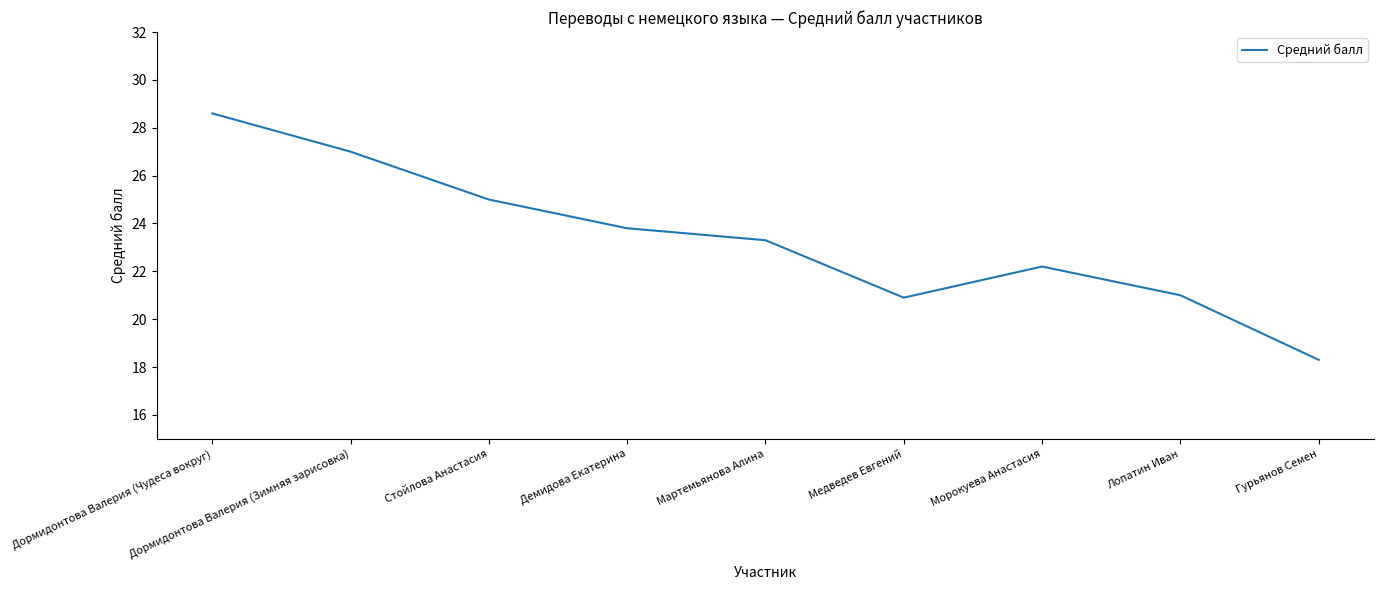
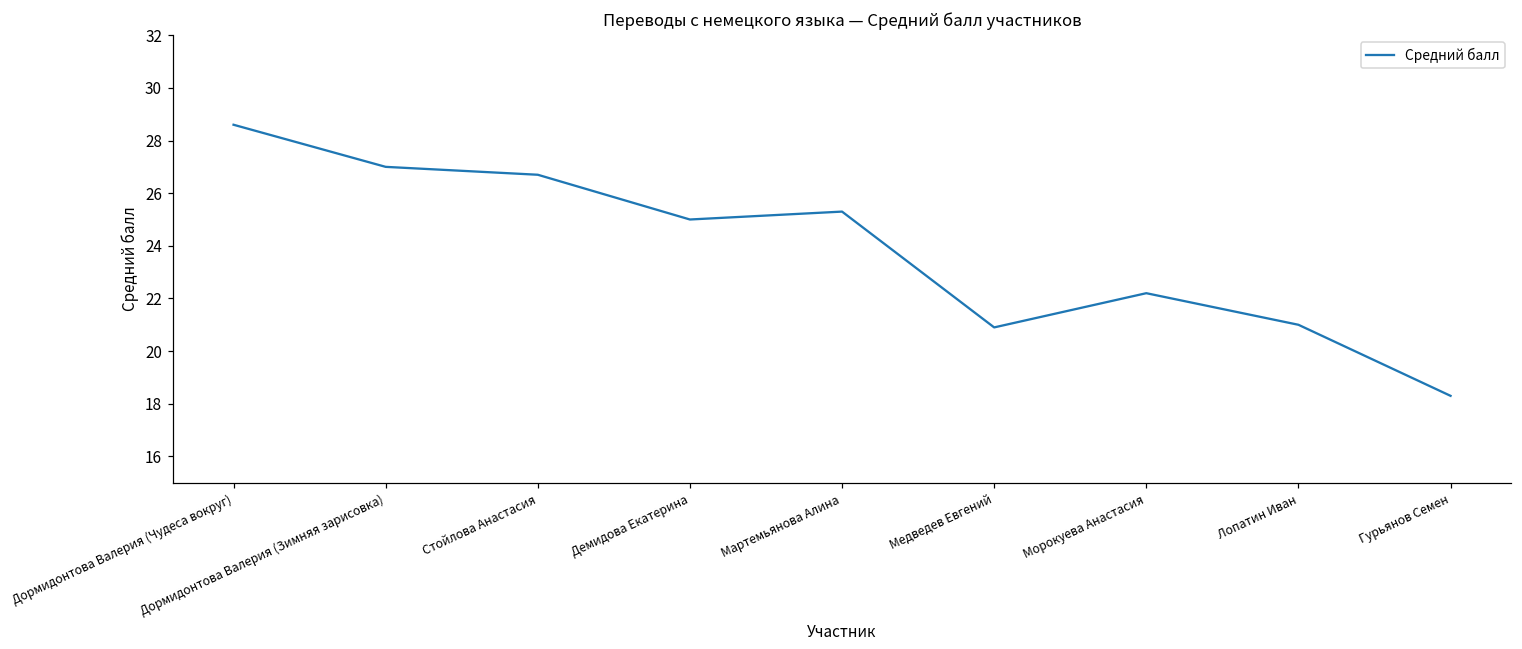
  {
    "Дормидонтова Валерия (Чудеса вокруг)": 28.6,
    "Дормидонтова Валерия (Зимняя зарисовка)": 27.0,
-   "Стойлова Анастасия": 25.0,
-   "Демидова Екатерина": 23.8,
-   "Мартемьянова Алина": 23.3,
+   "Стойлова Анастасия": 26.7,
+   "Демидова Екатерина": 25.0,
+   "Мартемьянова Алина": 25.3,
    "Медведев Евгений": 20.9,
    "Морокуева Анастасия": 22.2,
    "Лопатин Иван": 21.0,
    "Гурьянов Семен": 18.3
  }
